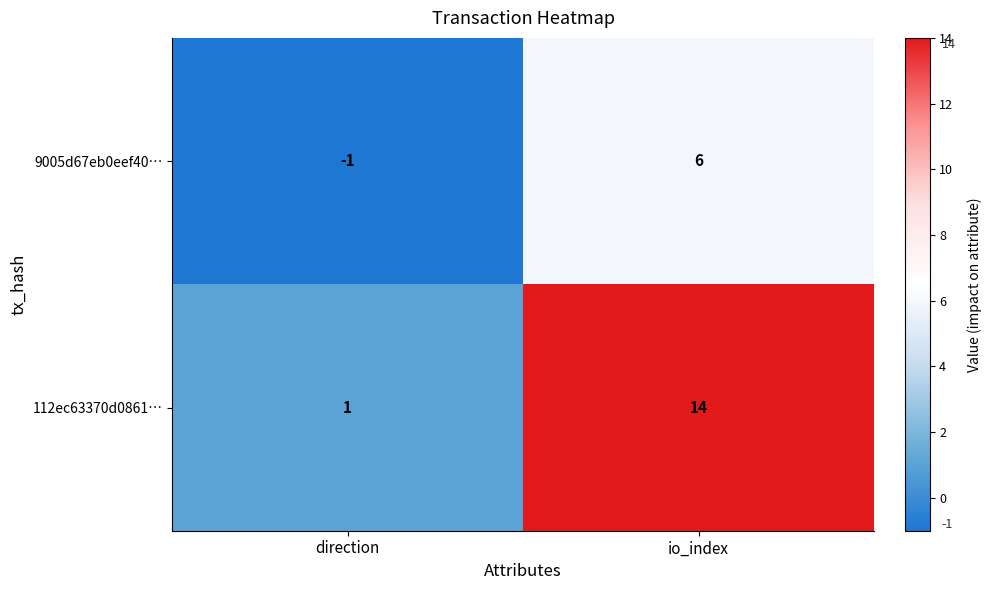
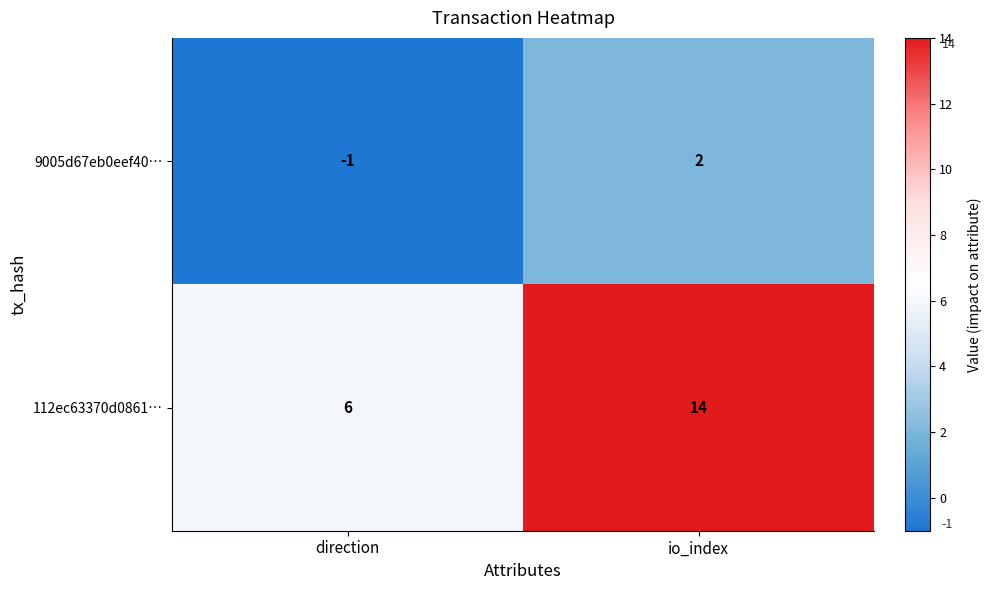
  {
    "9005d67eb0eef40…": {
      "direction": -1,
-     "io_index": 6
+     "io_index": 2
    },
    "112ec63370d0861…": {
-     "direction": 1,
+     "direction": 6,
      "io_index": 14
    }
  }
